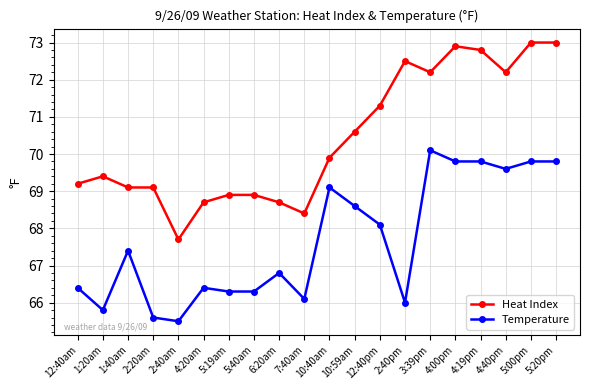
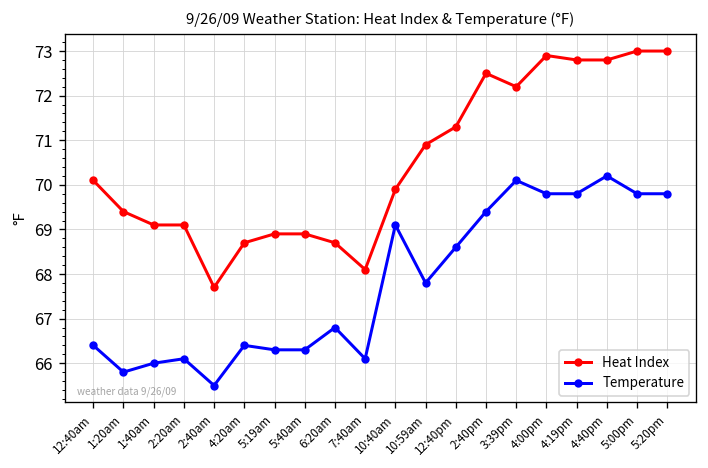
  {
    "Heat Index": {
-     "12:40am": 69.2,
+     "12:40am": 70.1,
      "1:20am": 69.4,
      "1:40am": 69.1,
      "2:20am": 69.1,
      "2:40am": 67.7,
      "4:20am": 68.7,
      "5:19am": 68.9,
      "5:40am": 68.9,
      "6:20am": 68.7,
-     "7:40am": 68.4,
+     "7:40am": 68.1,
      "10:40am": 69.9,
-     "10:59am": 70.6,
+     "10:59am": 70.9,
      "12:40pm": 71.3,
      "2:40pm": 72.5,
      "3:39pm": 72.2,
      "4:00pm": 72.9,
      "4:19pm": 72.8,
-     "4:40pm": 72.2,
+     "4:40pm": 72.8,
      "5:00pm": 73.0,
      "5:20pm": 73.0
    },
    "Temperature": {
      "12:40am": 66.4,
-     "1:40am": 67.4,
-     "2:20am": 65.6,
+     "1:40am": 66.0,
+     "2:20am": 66.1,
      "2:40am": 65.5,
      "4:20am": 66.4,
      "5:19am": 66.3,
      "5:40am": 66.3,
      "6:20am": 66.8,
      "7:40am": 66.1,
      "10:40am": 69.1,
-     "10:59am": 68.6,
-     "12:40pm": 68.1,
-     "2:40pm": 66.0,
+     "10:59am": 67.8,
+     "12:40pm": 68.6,
+     "2:40pm": 69.4,
      "3:39pm": 70.1,
      "4:00pm": 69.8,
      "4:19pm": 69.8,
-     "4:40pm": 69.6,
+     "4:40pm": 70.2,
      "5:00pm": 69.8,
      "5:20pm": 69.8
    }
  }
